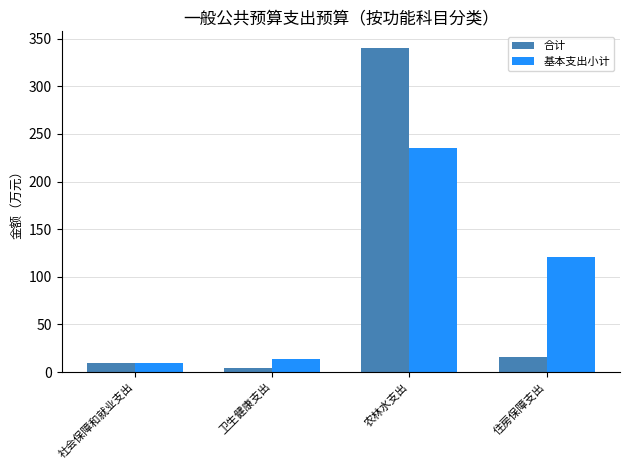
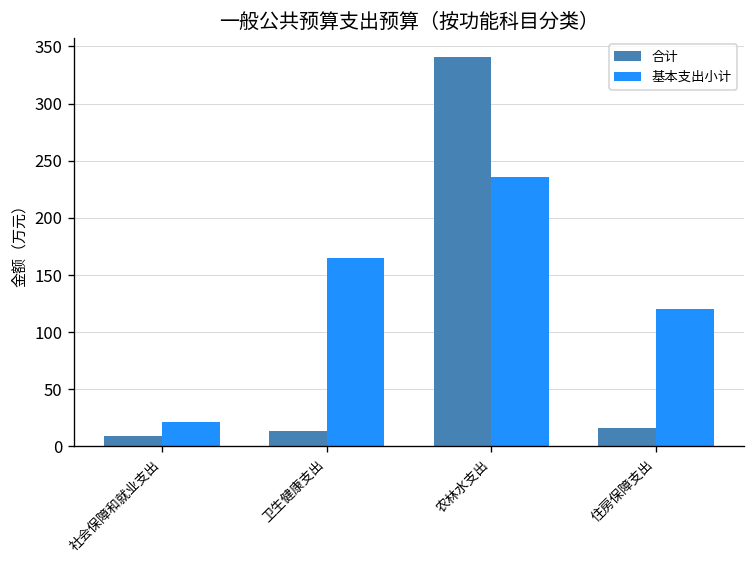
  {
    "合计": {
      "社会保障和就业支出": 10,
-     "卫生健康支出": 0,
+     "卫生健康支出": 10,
      "农林水支出": 340,
      "住房保障支出": 20
    },
    "基本支出小计": {
-     "社会保障和就业支出": 10,
-     "卫生健康支出": 10,
+     "社会保障和就业支出": 20,
+     "卫生健康支出": 160,
      "农林水支出": 240,
      "住房保障支出": 120
    }
  }
